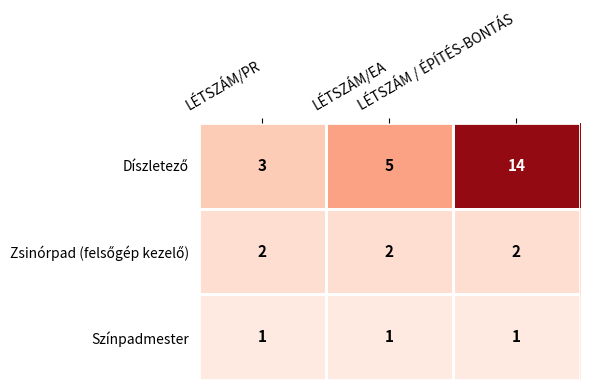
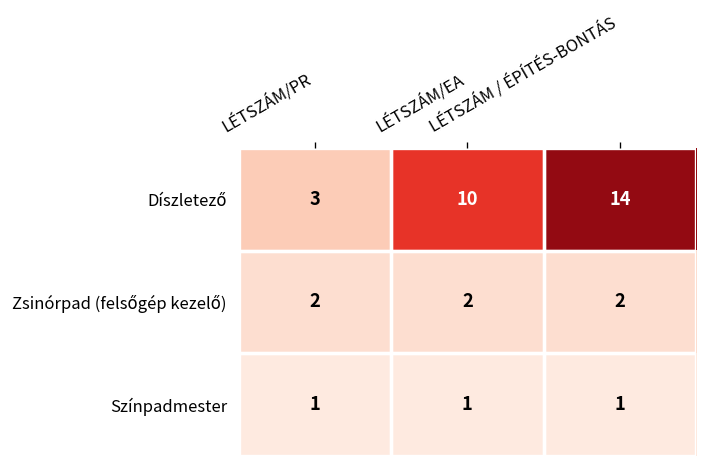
  {
    "Díszletező": {
      "LÉTSZÁM/PR": 3,
-     "LÉTSZÁM/EA": 5,
+     "LÉTSZÁM/EA": 10,
      "LÉTSZÁM / ÉPÍTÉS-BONTÁS": 14
    },
    "Zsinórpad (felsőgép kezelő)": {
      "LÉTSZÁM/PR": 2,
      "LÉTSZÁM/EA": 2,
      "LÉTSZÁM / ÉPÍTÉS-BONTÁS": 2
    },
    "Színpadmester": {
      "LÉTSZÁM/PR": 1,
      "LÉTSZÁM/EA": 1,
      "LÉTSZÁM / ÉPÍTÉS-BONTÁS": 1
    }
  }
